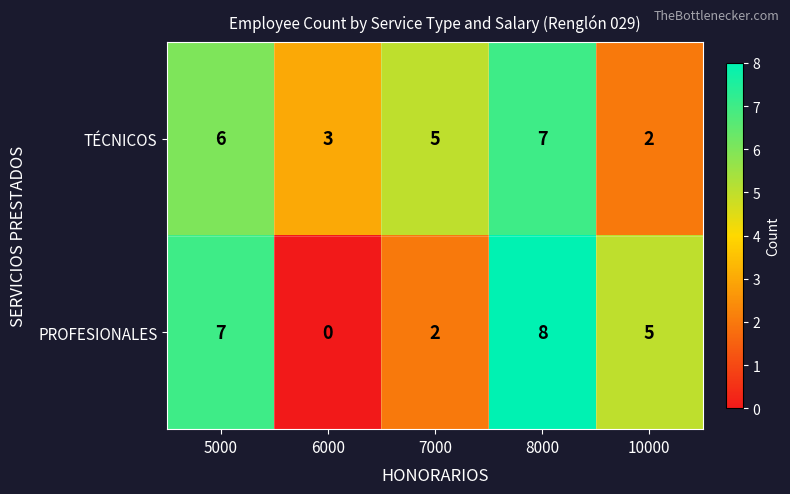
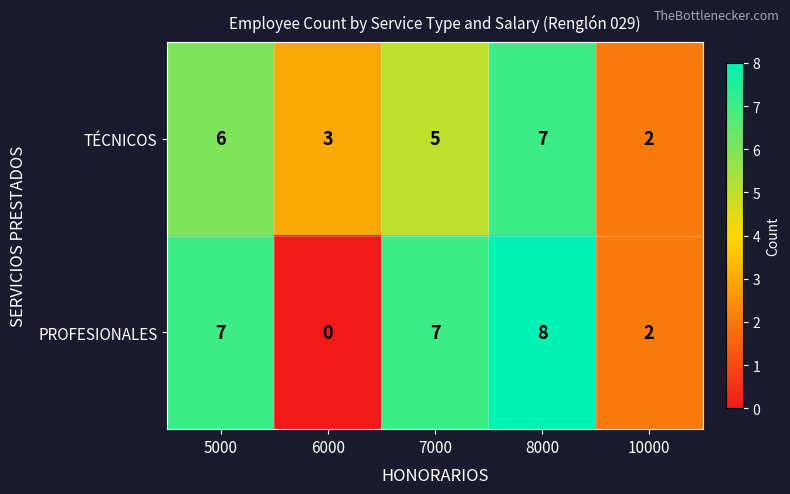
  {
    "TÉCNICOS": {
      "5000": 6,
      "6000": 3,
      "7000": 5,
      "8000": 7,
      "10000": 2
    },
    "PROFESIONALES": {
      "5000": 7,
      "6000": 0,
-     "7000": 2,
+     "7000": 7,
      "8000": 8,
-     "10000": 5
+     "10000": 2
    }
  }
